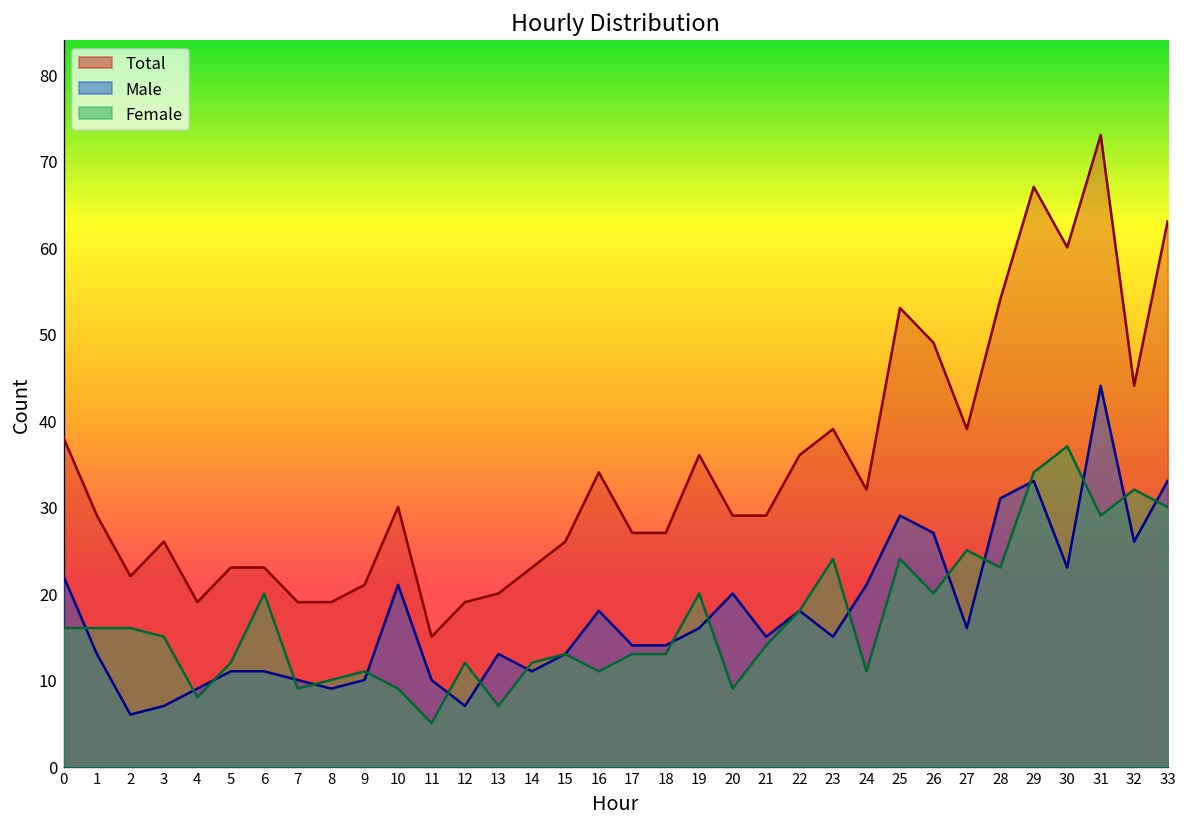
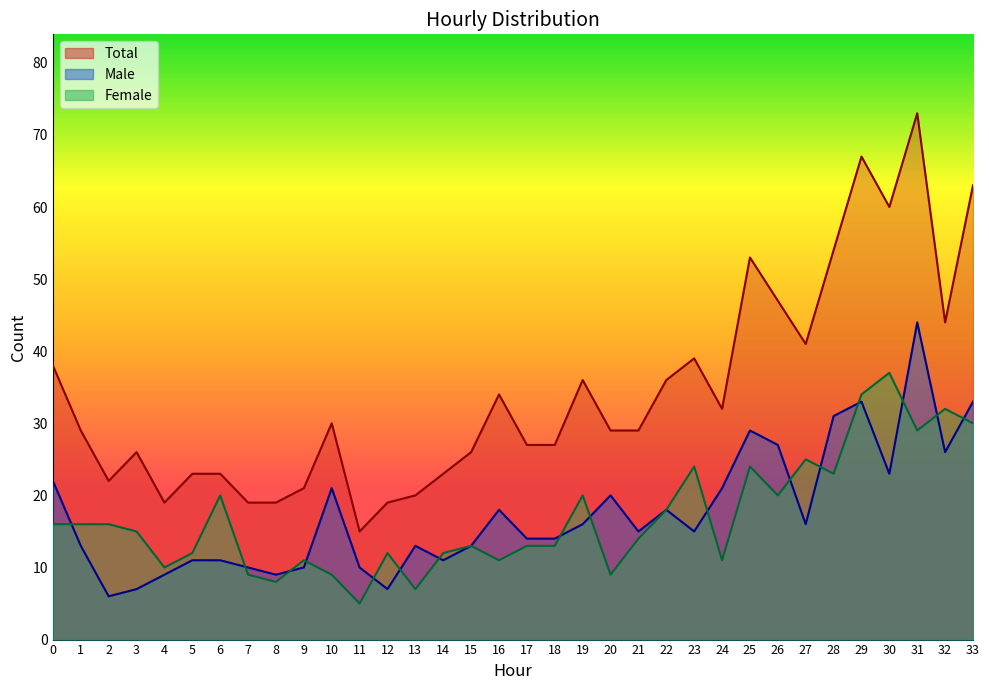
  {
    "Total": {
      "0": 38,
      "1": 29,
      "2": 22,
      "3": 26,
      "4": 19,
      "5": 23,
      "6": 23,
      "7": 19,
      "8": 19,
      "9": 21,
      "10": 30,
      "11": 15,
      "12": 19,
      "13": 20,
      "14": 23,
      "15": 26,
      "16": 34,
      "17": 27,
      "18": 27,
      "19": 36,
      "20": 29,
      "21": 29,
      "22": 36,
      "23": 39,
      "24": 32,
      "25": 53,
-     "26": 49,
-     "27": 39,
+     "26": 47,
+     "27": 41,
      "28": 54,
      "29": 67,
      "30": 60,
      "31": 73,
      "32": 44,
      "33": 63
    },
    "Male": {
      "0": 22,
      "1": 13,
      "2": 6,
      "3": 7,
      "4": 9,
      "5": 11,
      "6": 11,
      "7": 10,
      "8": 9,
      "9": 10,
      "10": 21,
      "11": 10,
      "12": 7,
      "13": 13,
      "14": 11,
      "16": 18,
      "17": 14,
      "18": 14,
      "19": 16,
      "20": 20,
      "21": 15,
      "23": 15,
      "24": 21,
      "25": 29,
      "26": 27,
      "27": 16,
      "28": 31,
      "29": 33,
      "30": 23,
      "31": 44,
      "32": 26,
      "33": 33
    },
    "Female": {
      "0": 16,
      "1": 16,
      "2": 16,
      "3": 15,
-     "4": 8,
+     "4": 10,
      "5": 12,
      "6": 20,
      "7": 9,
-     "8": 10,
+     "8": 8,
      "9": 11,
      "10": 9,
      "11": 5,
      "12": 12,
      "13": 7,
      "14": 12,
      "16": 11,
      "17": 13,
      "18": 13,
      "19": 20,
      "20": 9,
      "21": 14,
      "23": 24,
      "24": 11,
      "25": 24,
      "26": 20,
      "27": 25,
      "28": 23,
      "29": 34,
      "30": 37,
      "31": 29,
      "32": 32,
      "33": 30
    }
  }
